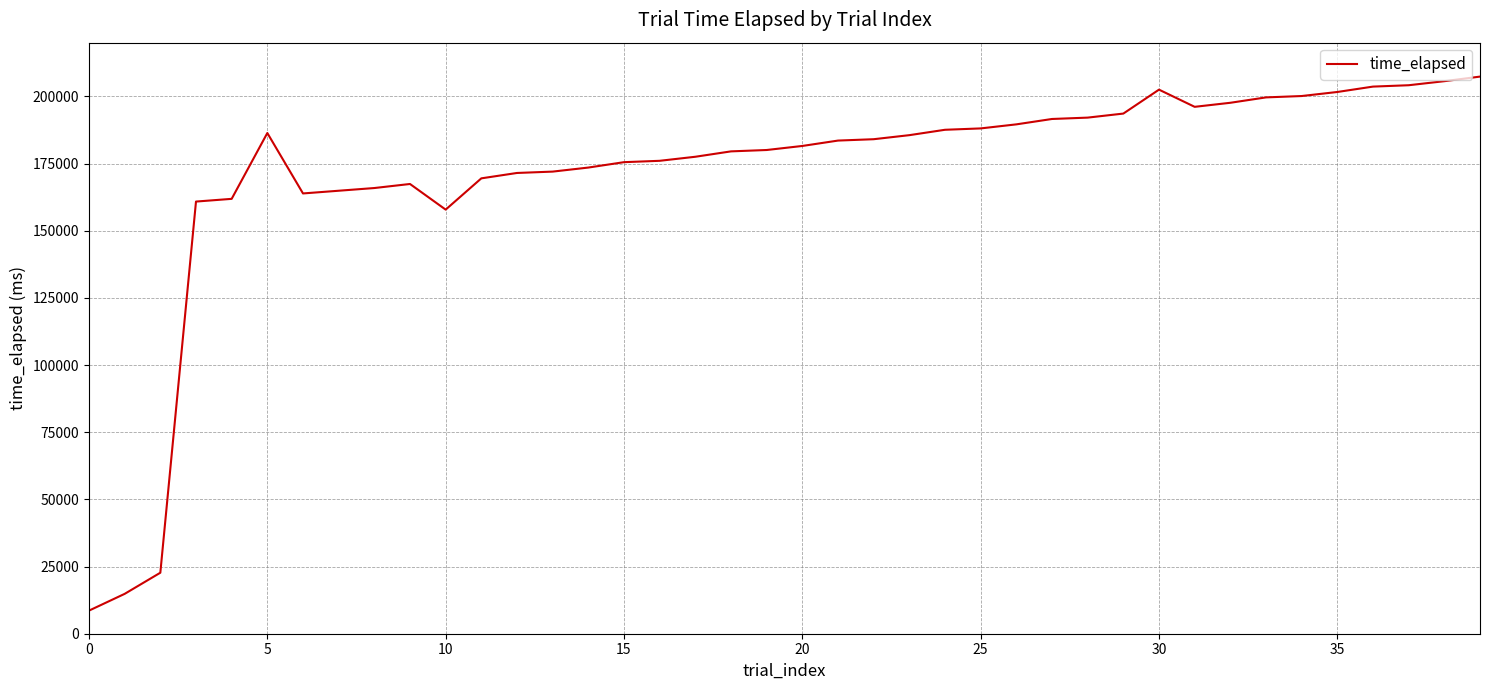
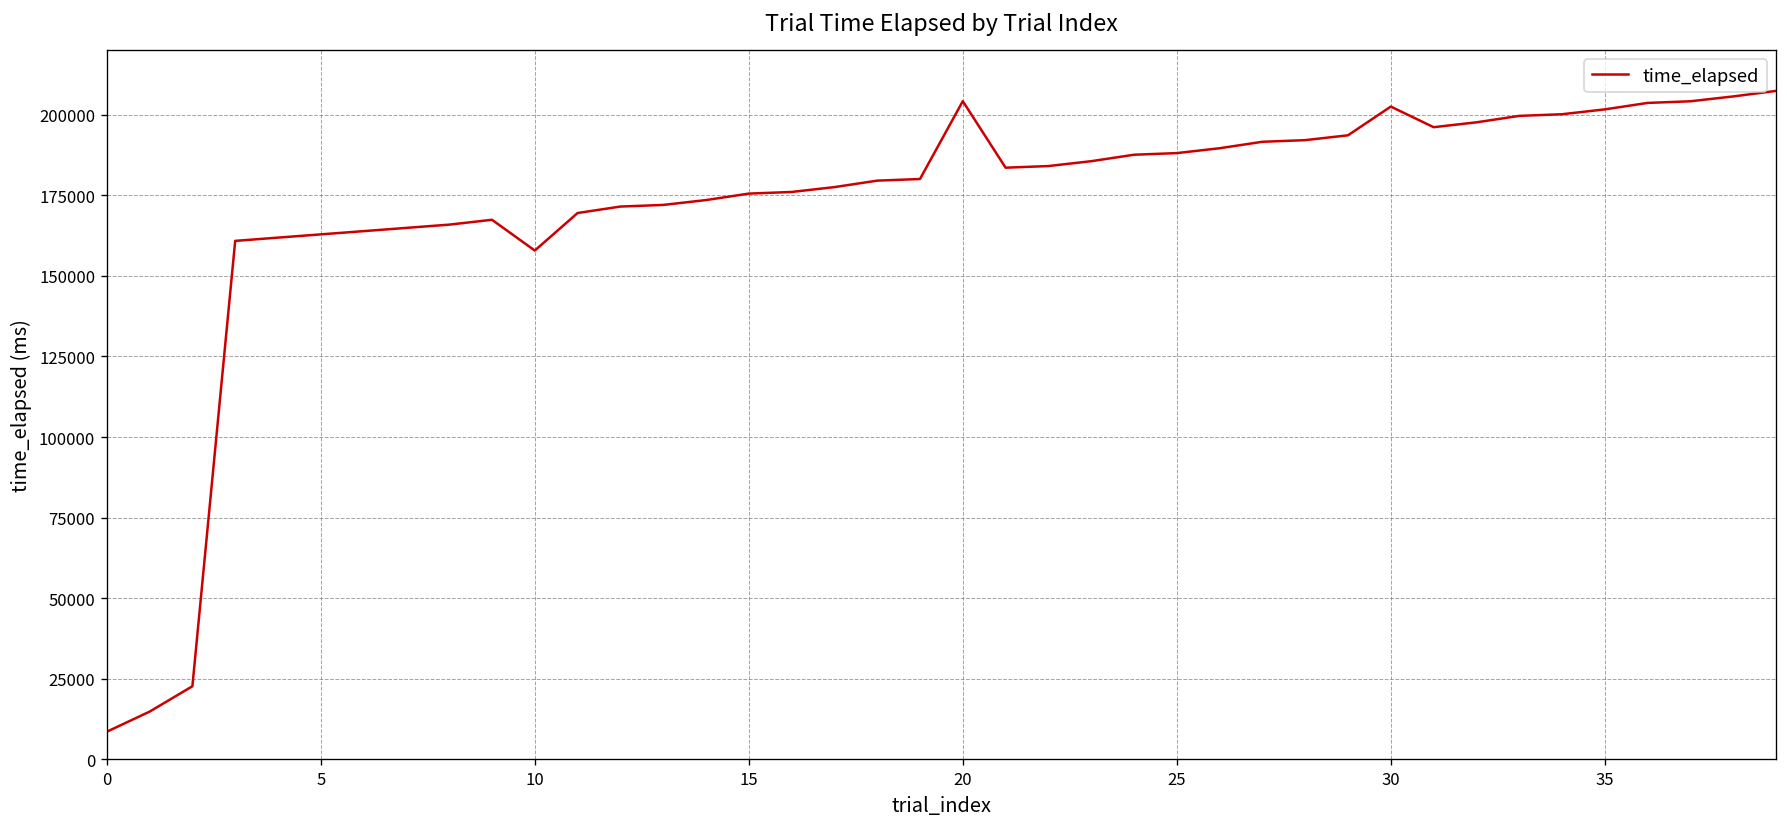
  {
    "0": 9000,
-   "5": 186000,
+   "5": 163000,
    "10": 158000,
    "15": 176000,
-   "20": 182000,
+   "20": 204000,
    "25": 188000,
    "30": 203000,
    "35": 202000
  }
